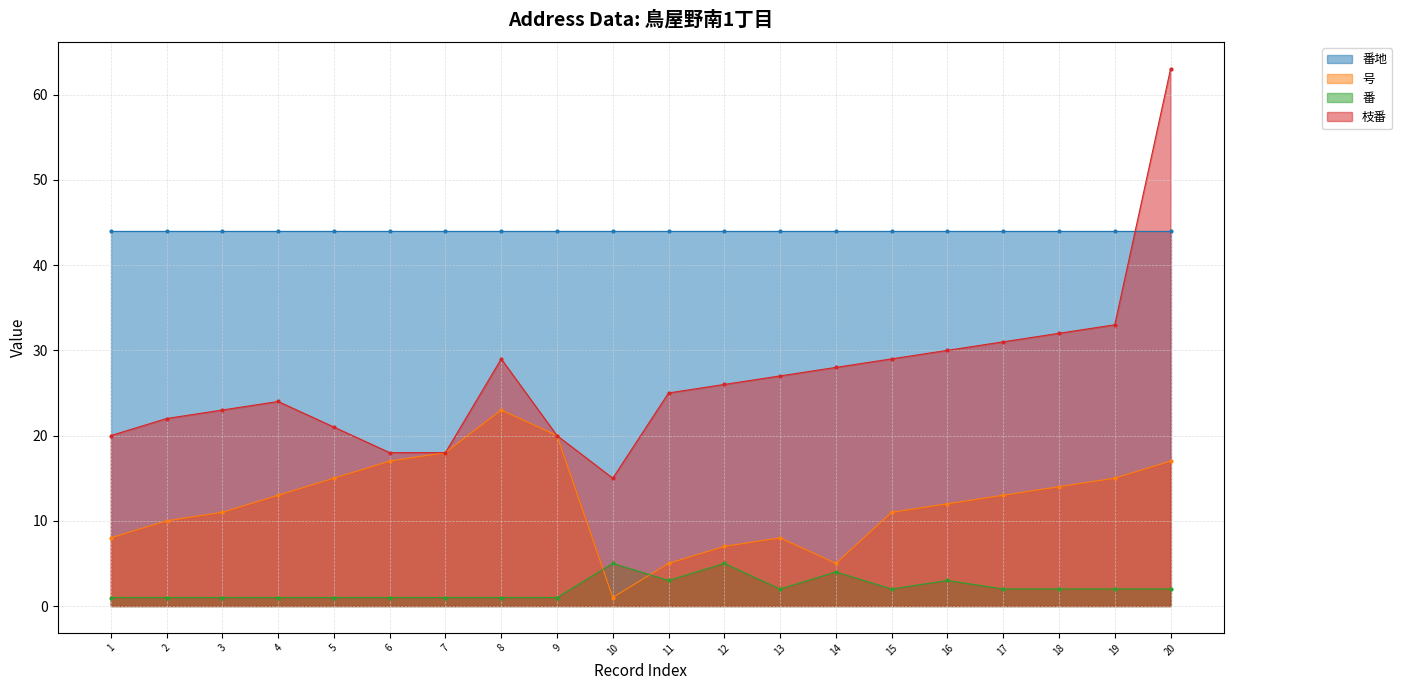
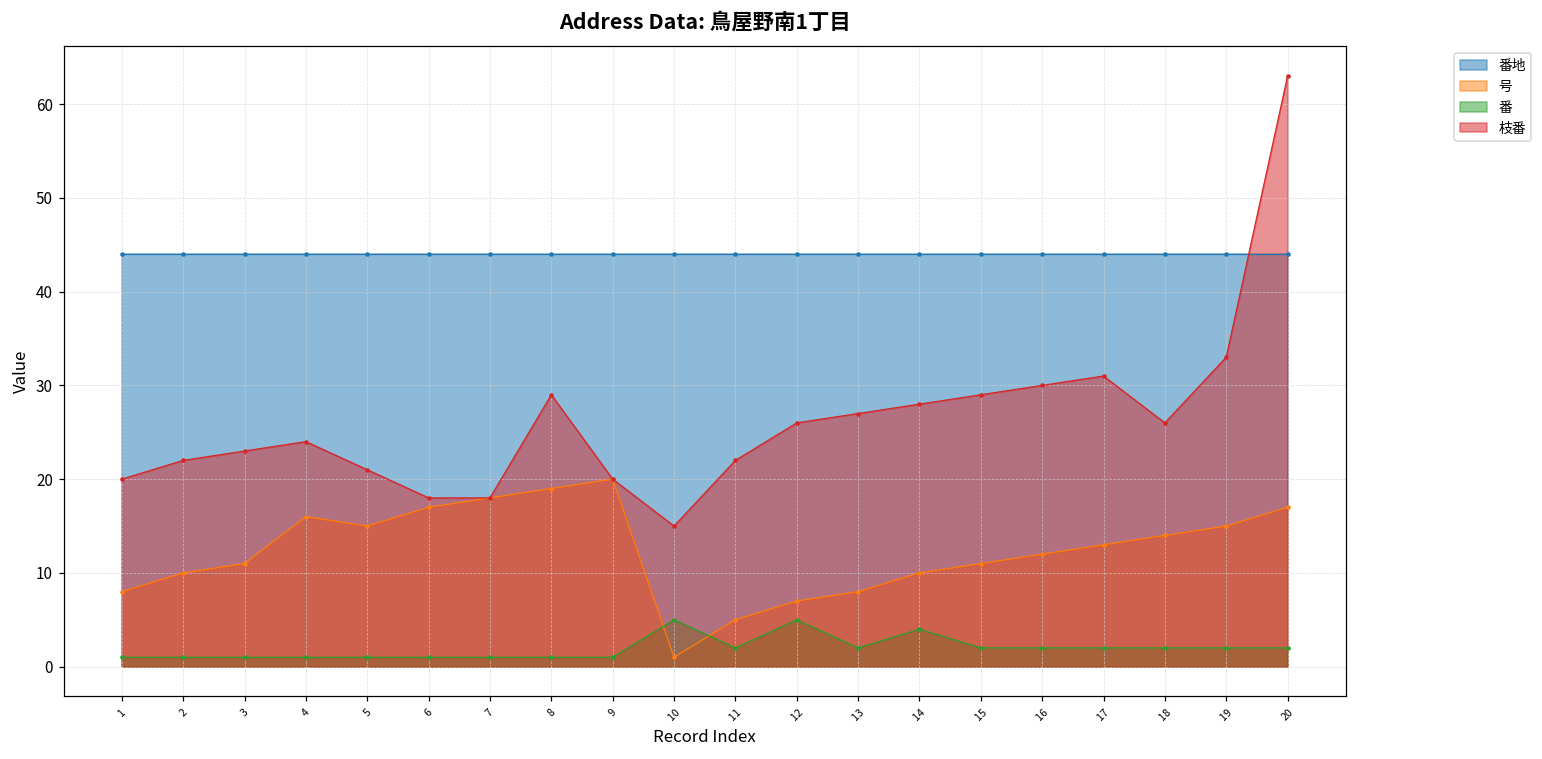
  {
    "番地": {
      "1": 44,
      "2": 44,
      "3": 44,
      "4": 44,
      "5": 44,
      "6": 44,
      "7": 44,
      "8": 44,
      "9": 44,
      "10": 44,
      "11": 44,
      "12": 44,
      "13": 44,
      "14": 44,
      "15": 44,
      "16": 44,
      "17": 44,
      "18": 44,
      "19": 44,
      "20": 44
    },
    "号": {
      "1": 8,
      "2": 10,
      "3": 11,
-     "4": 13,
+     "4": 16,
      "5": 15,
      "6": 17,
-     "8": 23,
+     "8": 19,
      "10": 1,
      "11": 5,
      "12": 7,
      "13": 8,
-     "14": 5,
+     "14": 10,
      "15": 11,
      "16": 12,
      "17": 13,
      "18": 14,
      "19": 15,
      "20": 17
    },
    "番": {
      "1": 1,
      "2": 1,
      "3": 1,
      "4": 1,
      "5": 1,
      "6": 1,
      "7": 1,
      "8": 1,
      "9": 1,
      "10": 5,
-     "11": 3,
+     "11": 2,
      "12": 5,
      "13": 2,
      "14": 4,
      "15": 2,
-     "16": 3,
+     "16": 2,
      "17": 2,
      "18": 2,
      "19": 2,
      "20": 2
    },
    "枝番": {
      "1": 20,
      "2": 22,
      "3": 23,
      "4": 24,
      "5": 21,
      "6": 18,
      "8": 29,
      "10": 15,
-     "11": 25,
+     "11": 22,
      "12": 26,
      "13": 27,
      "14": 28,
      "15": 29,
      "16": 30,
      "17": 31,
-     "18": 32,
+     "18": 26,
      "19": 33,
      "20": 63
    }
  }
